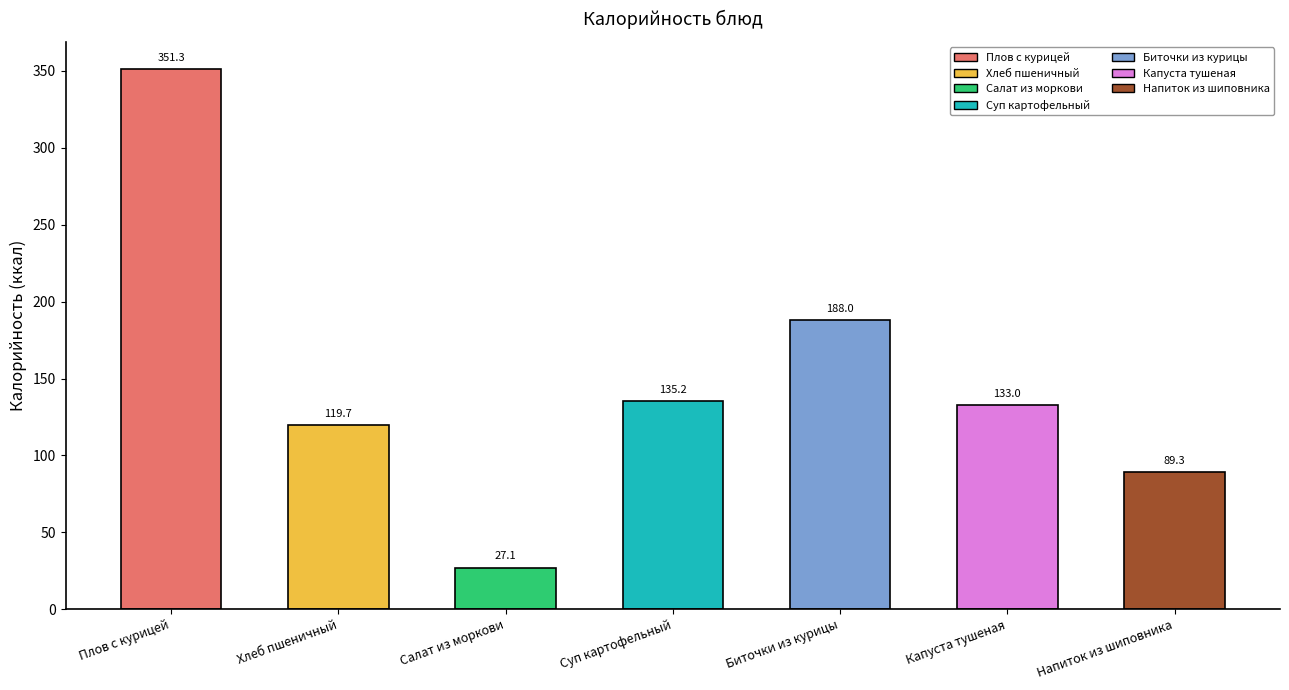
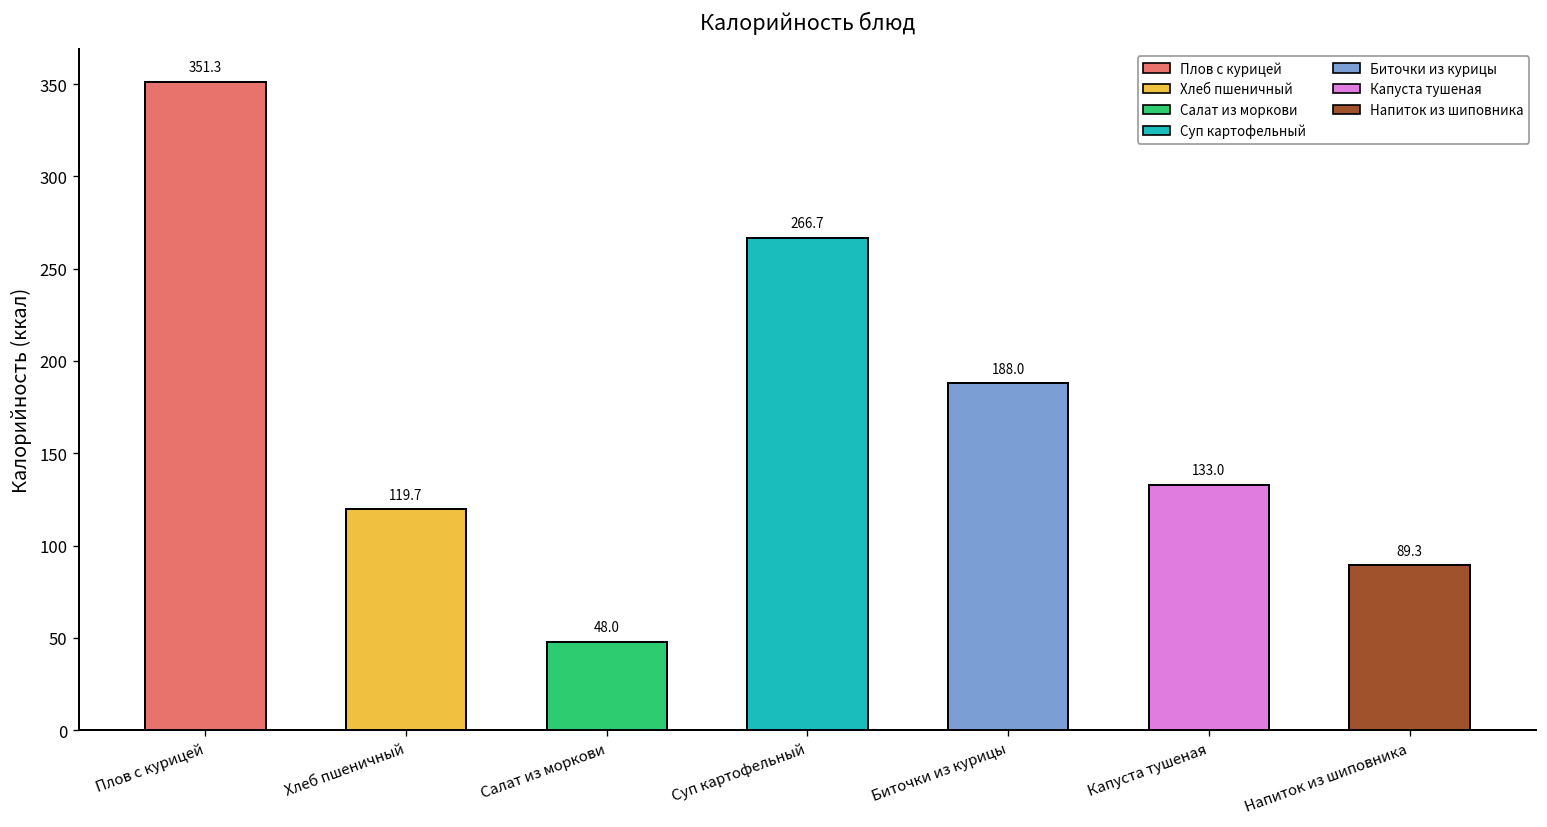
  {
    "Плов с курицей": 351.3,
    "Хлеб пшеничный": 119.7,
-   "Салат из моркови": 27.1,
-   "Суп картофельный": 135.2,
+   "Салат из моркови": 48.0,
+   "Суп картофельный": 266.7,
    "Биточки из курицы": 188.0,
    "Капуста тушеная": 133.0,
    "Напиток из шиповника": 89.3
  }
